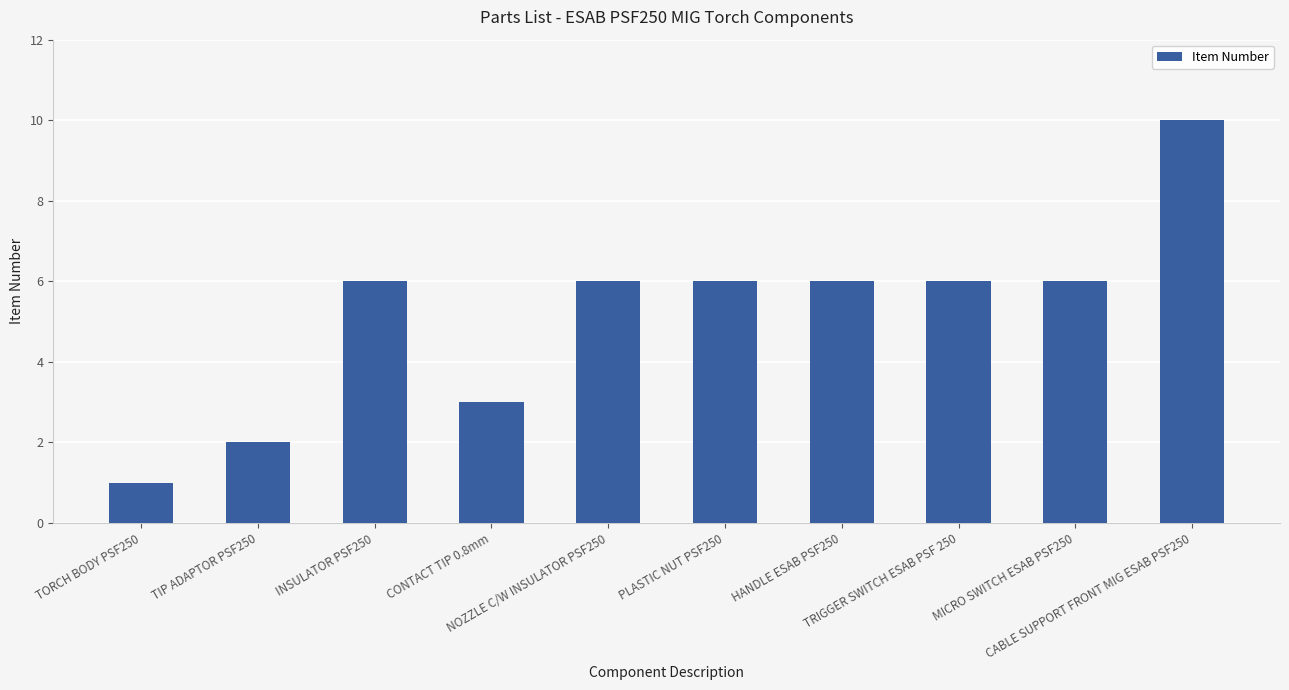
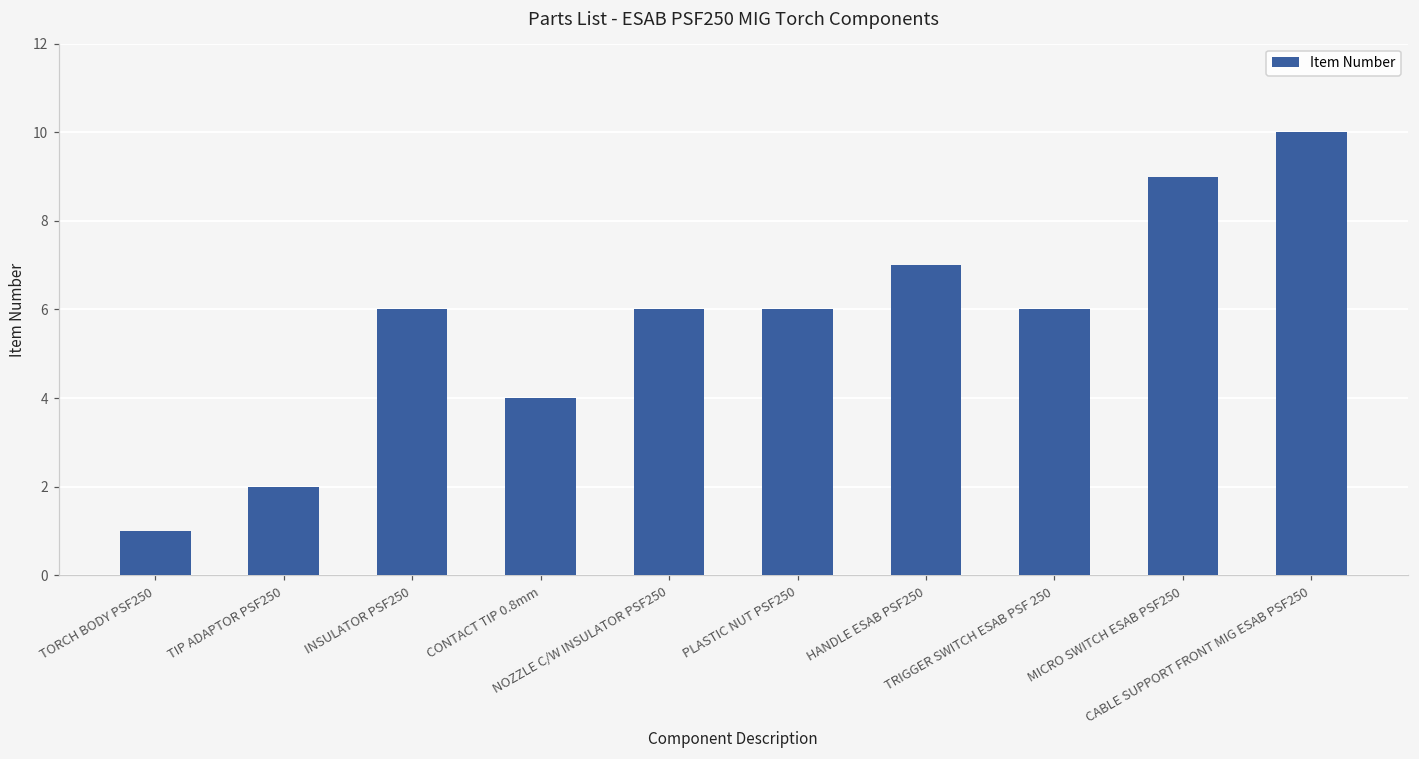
  {
    "TORCH BODY PSF250": 1,
    "TIP ADAPTOR PSF250": 2,
    "INSULATOR PSF250": 6,
-   "CONTACT TIP 0.8mm": 3,
+   "CONTACT TIP 0.8mm": 4,
    "NOZZLE C/W INSULATOR PSF250": 6,
    "PLASTIC NUT PSF250": 6,
-   "HANDLE ESAB PSF250": 6,
+   "HANDLE ESAB PSF250": 7,
    "TRIGGER SWITCH ESAB PSF 250": 6,
-   "MICRO SWITCH ESAB PSF250": 6,
+   "MICRO SWITCH ESAB PSF250": 9,
    "CABLE SUPPORT FRONT MIG ESAB PSF250": 10
  }
